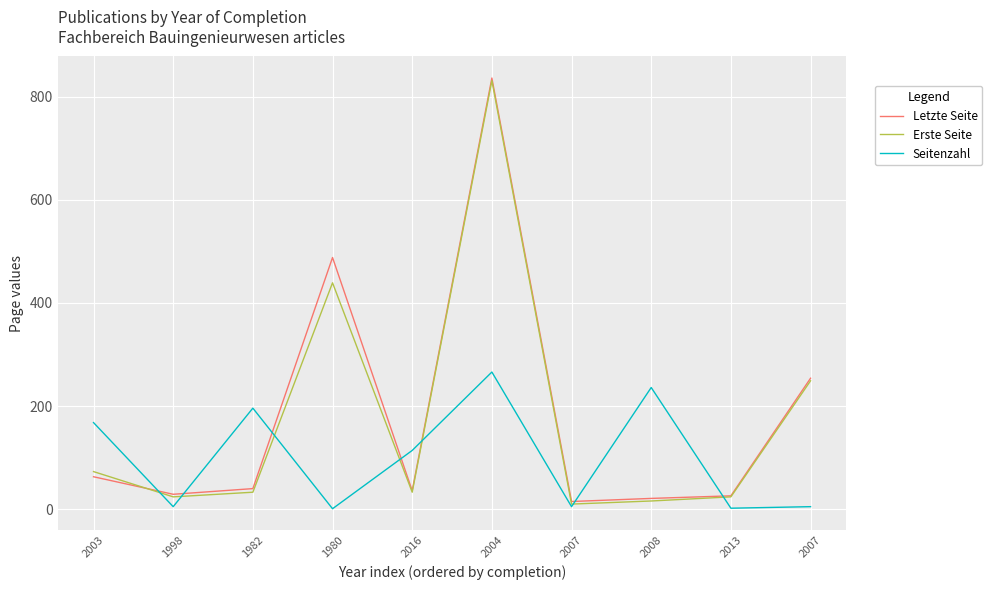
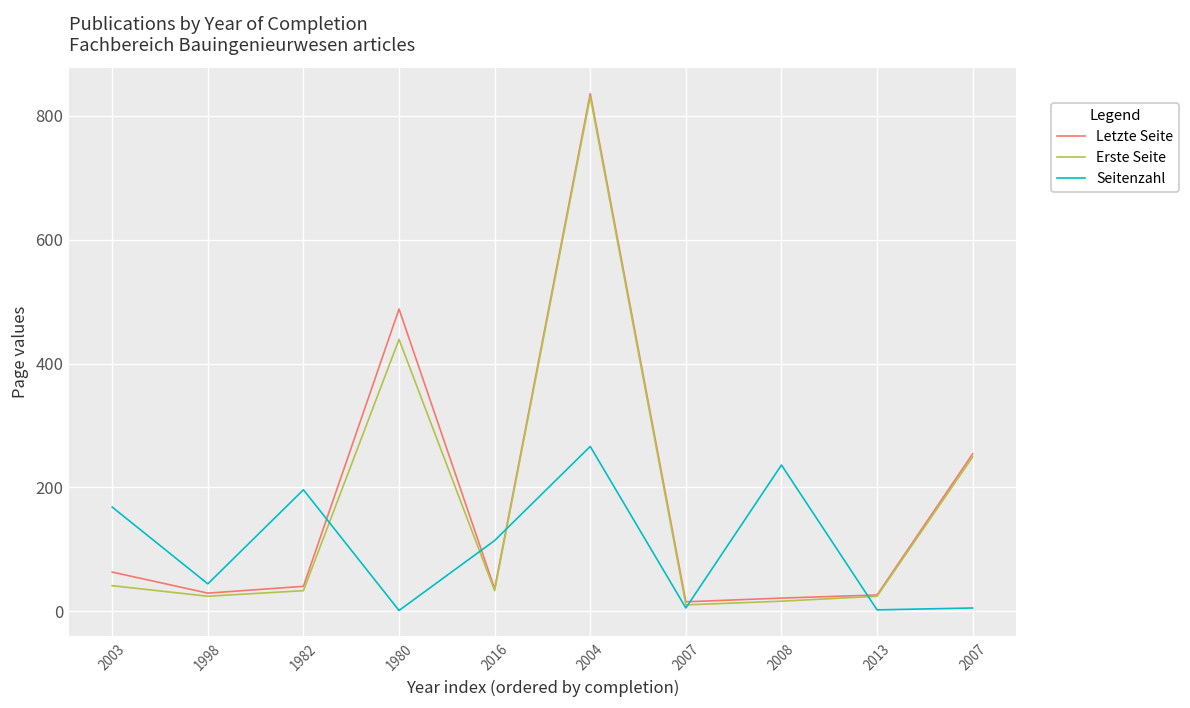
  {
    "Letzte Seite": {
      "2003": 60,
      "1998": 30,
      "1982": 40,
      "1980": 490,
      "2004": 840,
      "2008": 20
    },
    "Erste Seite": {
-     "2003": 70,
+     "2003": 40,
      "1998": 20,
      "1982": 30,
      "1980": 440,
      "2004": 830,
      "2008": 20
    },
    "Seitenzahl": {
      "2003": 170,
-     "1998": 10,
+     "1998": 40,
      "1982": 200,
      "1980": 0,
      "2016": 110,
      "2004": 270,
      "2008": 240,
      "2013": 0
    }
  }
